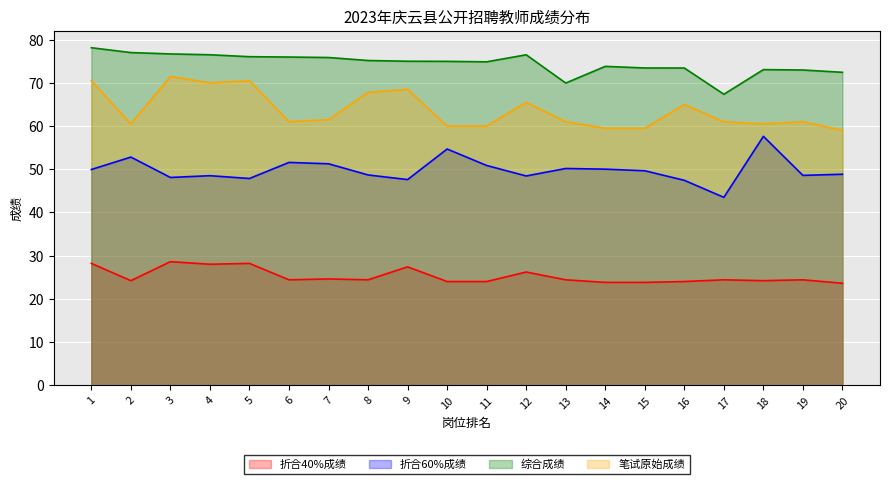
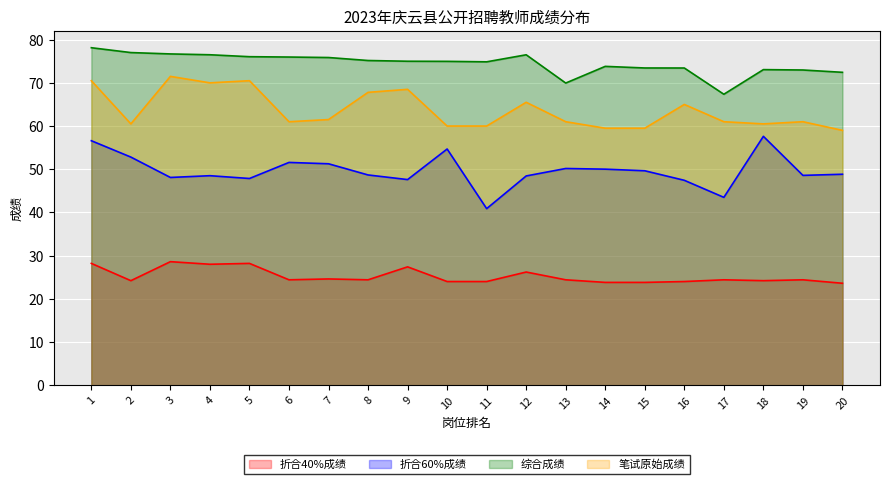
  {
    "折合40%成绩": {
      "1": 28,
      "2": 24,
      "3": 29,
      "4": 28,
      "5": 28,
      "6": 24,
      "7": 25,
      "8": 24,
      "9": 27,
      "10": 24,
      "11": 24,
      "12": 26,
      "13": 24,
      "14": 24,
      "15": 24,
      "16": 24,
      "17": 24,
      "18": 24,
      "19": 24,
      "20": 24
    },
    "折合60%成绩": {
-     "1": 50,
+     "1": 57,
      "2": 53,
      "3": 48,
      "4": 49,
      "5": 48,
      "6": 52,
      "7": 51,
      "8": 49,
      "9": 48,
      "10": 55,
-     "11": 51,
+     "11": 41,
      "12": 48,
      "13": 50,
      "14": 50,
      "15": 50,
      "16": 47,
      "17": 43,
      "18": 58,
      "19": 49,
      "20": 49
    },
    "综合成绩": {
      "1": 78,
      "2": 77,
      "3": 77,
      "4": 77,
      "5": 76,
      "6": 76,
      "7": 76,
      "8": 75,
      "9": 75,
      "10": 75,
      "11": 75,
      "12": 76,
      "13": 70,
      "14": 74,
      "15": 73,
      "16": 73,
      "17": 67,
      "18": 73,
      "19": 73,
      "20": 72
    },
    "笔试原始成绩": {
      "1": 71,
      "2": 61,
      "3": 72,
      "4": 70,
      "5": 71,
      "6": 61,
      "7": 62,
      "8": 68,
      "9": 69,
      "10": 60,
      "11": 60,
      "12": 66,
      "13": 61,
      "14": 60,
      "15": 60,
      "16": 65,
      "17": 61,
      "18": 61,
      "19": 61,
      "20": 59
    }
  }
